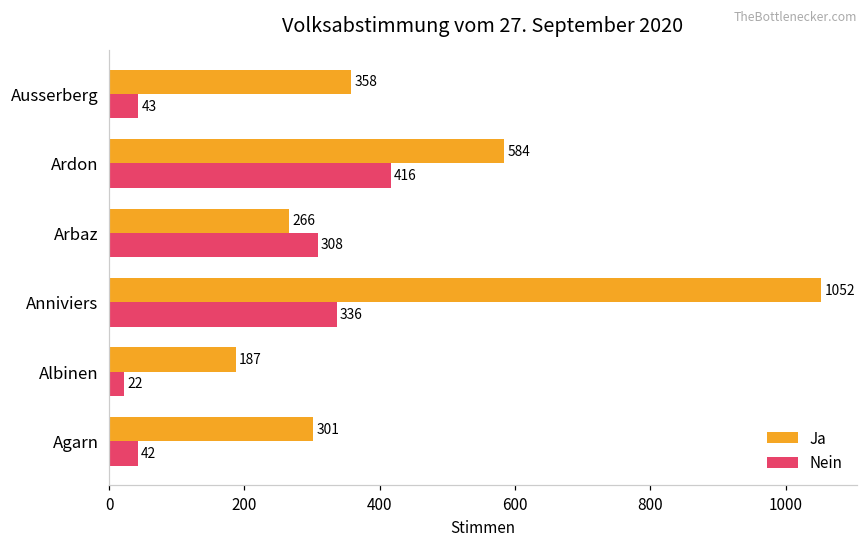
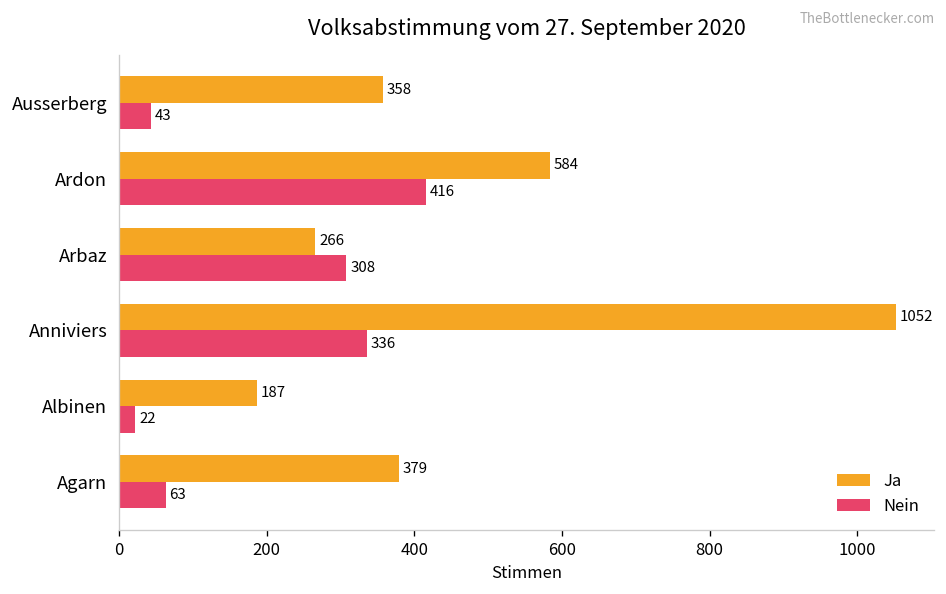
  {
    "Ja": {
      "Ausserberg": 358,
      "Ardon": 584,
      "Arbaz": 266,
      "Anniviers": 1052,
      "Albinen": 187,
-     "Agarn": 301
+     "Agarn": 379
    },
    "Nein": {
      "Ausserberg": 43,
      "Ardon": 416,
      "Arbaz": 308,
      "Anniviers": 336,
      "Albinen": 22,
-     "Agarn": 42
+     "Agarn": 63
    }
  }
